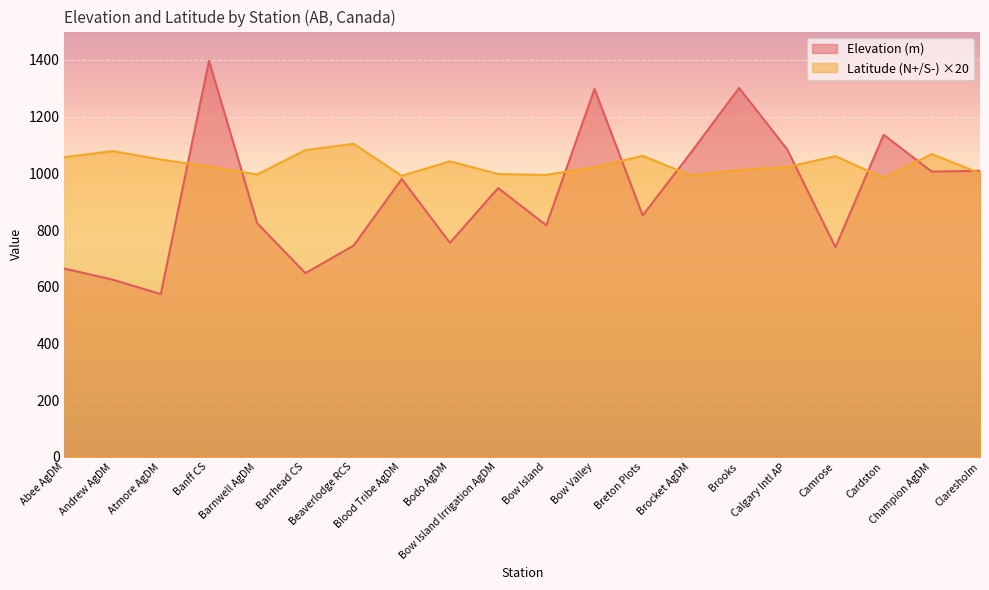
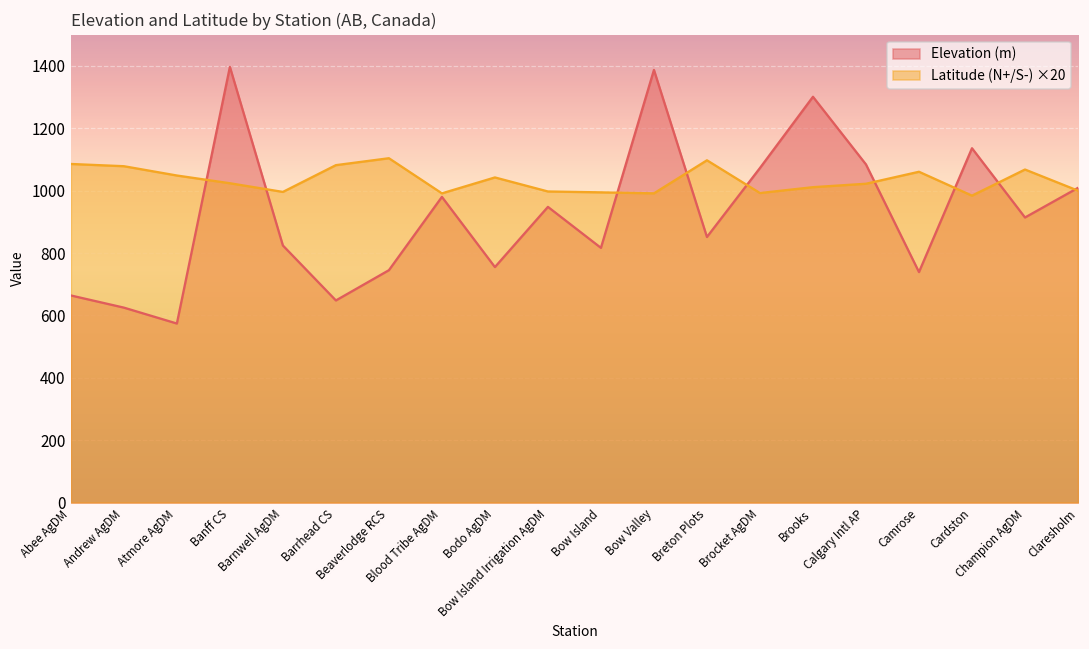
  {
    "Elevation (m)": {
      "Abee AgDM": 660,
      "Andrew AgDM": 630,
      "Atmore AgDM": 570,
      "Banff CS": 1400,
      "Barnwell AgDM": 820,
      "Barrhead CS": 650,
      "Beaverlodge RCS": 750,
      "Blood Tribe AgDM": 980,
      "Bodo AgDM": 760,
      "Bow Island Irrigation AgDM": 950,
      "Bow Island": 820,
-     "Bow Valley": 1300,
+     "Bow Valley": 1390,
      "Breton Plots": 850,
      "Brocket AgDM": 1070,
      "Brooks": 1300,
      "Calgary Intl AP": 1080,
      "Camrose": 740,
      "Cardston": 1140,
-     "Champion AgDM": 1010
+     "Champion AgDM": 910
    },
    "Latitude (N+/S-) ×20": {
-     "Abee AgDM": 1060,
+     "Abee AgDM": 1090,
      "Andrew AgDM": 1080,
      "Atmore AgDM": 1050,
      "Banff CS": 1020,
      "Barnwell AgDM": 1000,
      "Barrhead CS": 1080,
      "Beaverlodge RCS": 1100,
      "Blood Tribe AgDM": 990,
      "Bodo AgDM": 1040,
      "Bow Island Irrigation AgDM": 1000,
      "Bow Island": 990,
-     "Bow Valley": 1020,
-     "Breton Plots": 1060,
+     "Bow Valley": 990,
+     "Breton Plots": 1100,
      "Brocket AgDM": 990,
      "Brooks": 1010,
      "Calgary Intl AP": 1020,
      "Camrose": 1060,
      "Cardston": 980,
      "Champion AgDM": 1070
    }
  }
